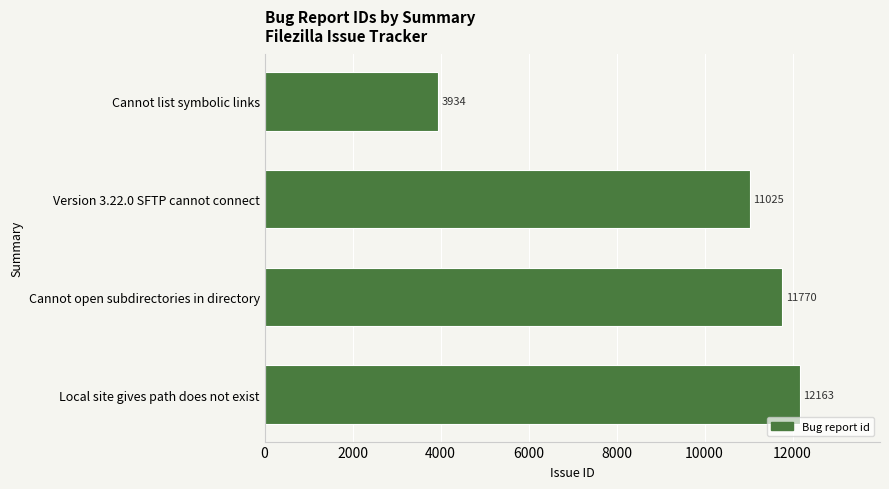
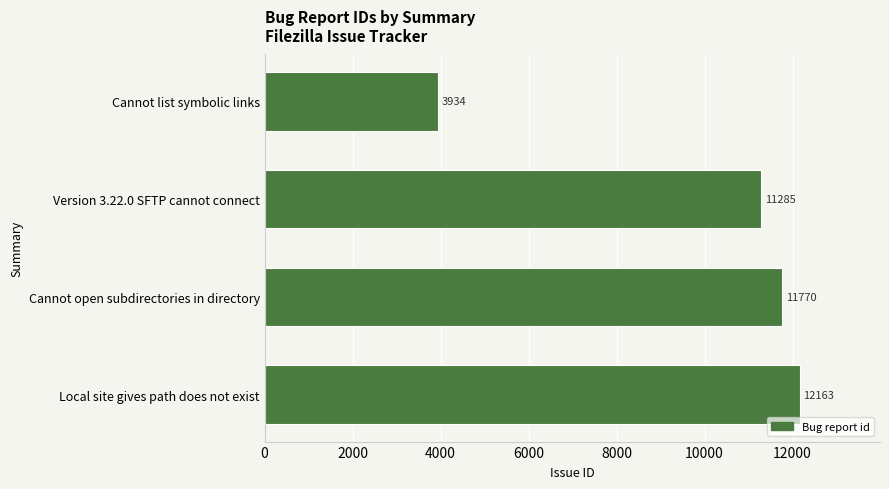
  {
    "Cannot list symbolic links": 3934,
-   "Version 3.22.0 SFTP cannot connect": 11025,
+   "Version 3.22.0 SFTP cannot connect": 11285,
    "Cannot open subdirectories in directory": 11770,
    "Local site gives path does not exist": 12163
  }
